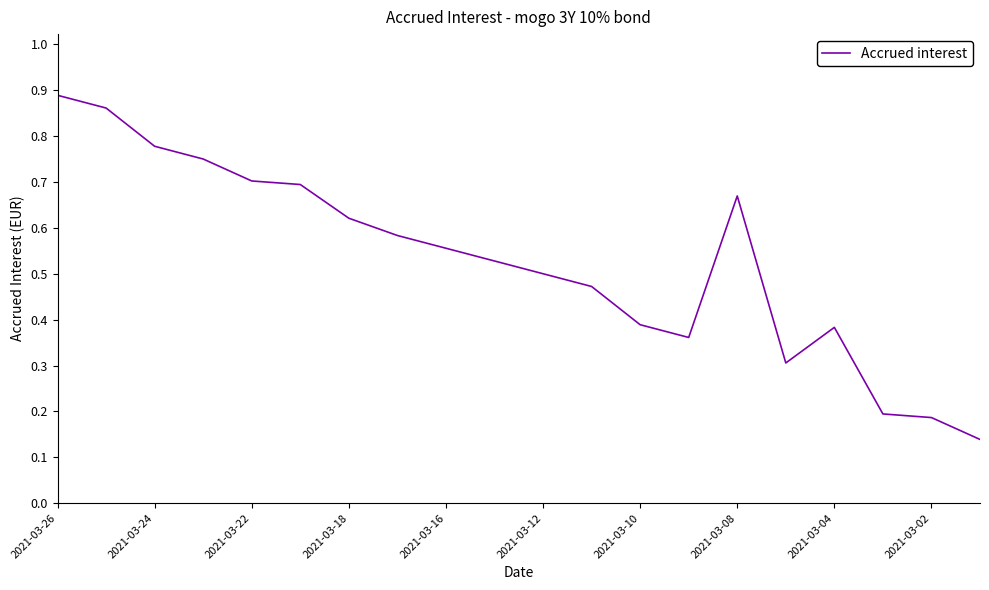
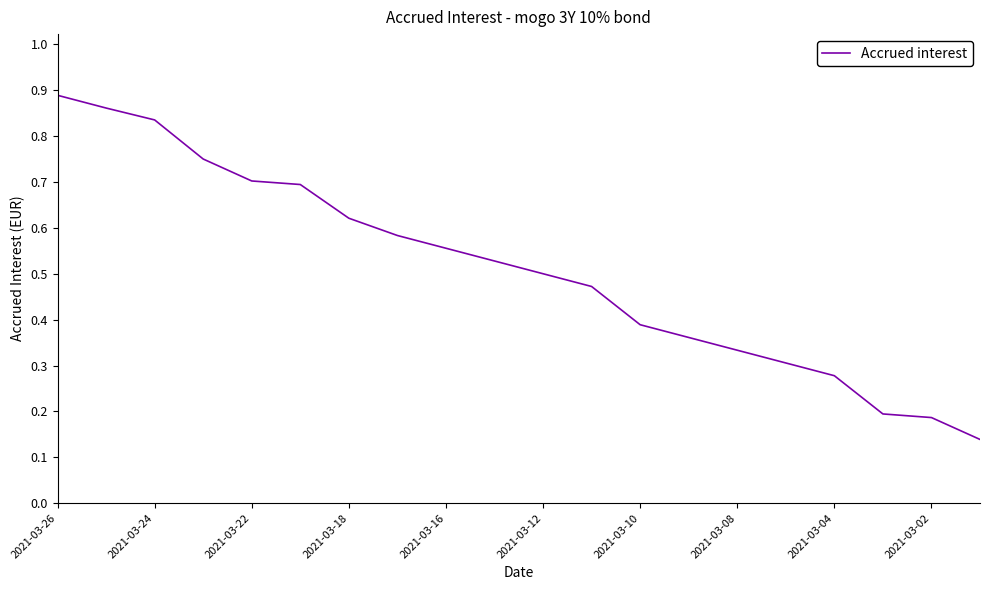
  {
    "2021-03-26": 0.89,
-   "2021-03-24": 0.78,
+   "2021-03-24": 0.84,
    "2021-03-22": 0.70,
    "2021-03-18": 0.62,
    "2021-03-16": 0.56,
    "2021-03-12": 0.50,
    "2021-03-10": 0.39,
-   "2021-03-08": 0.67,
-   "2021-03-04": 0.38,
+   "2021-03-08": 0.33,
+   "2021-03-04": 0.28,
    "2021-03-02": 0.19
  }
